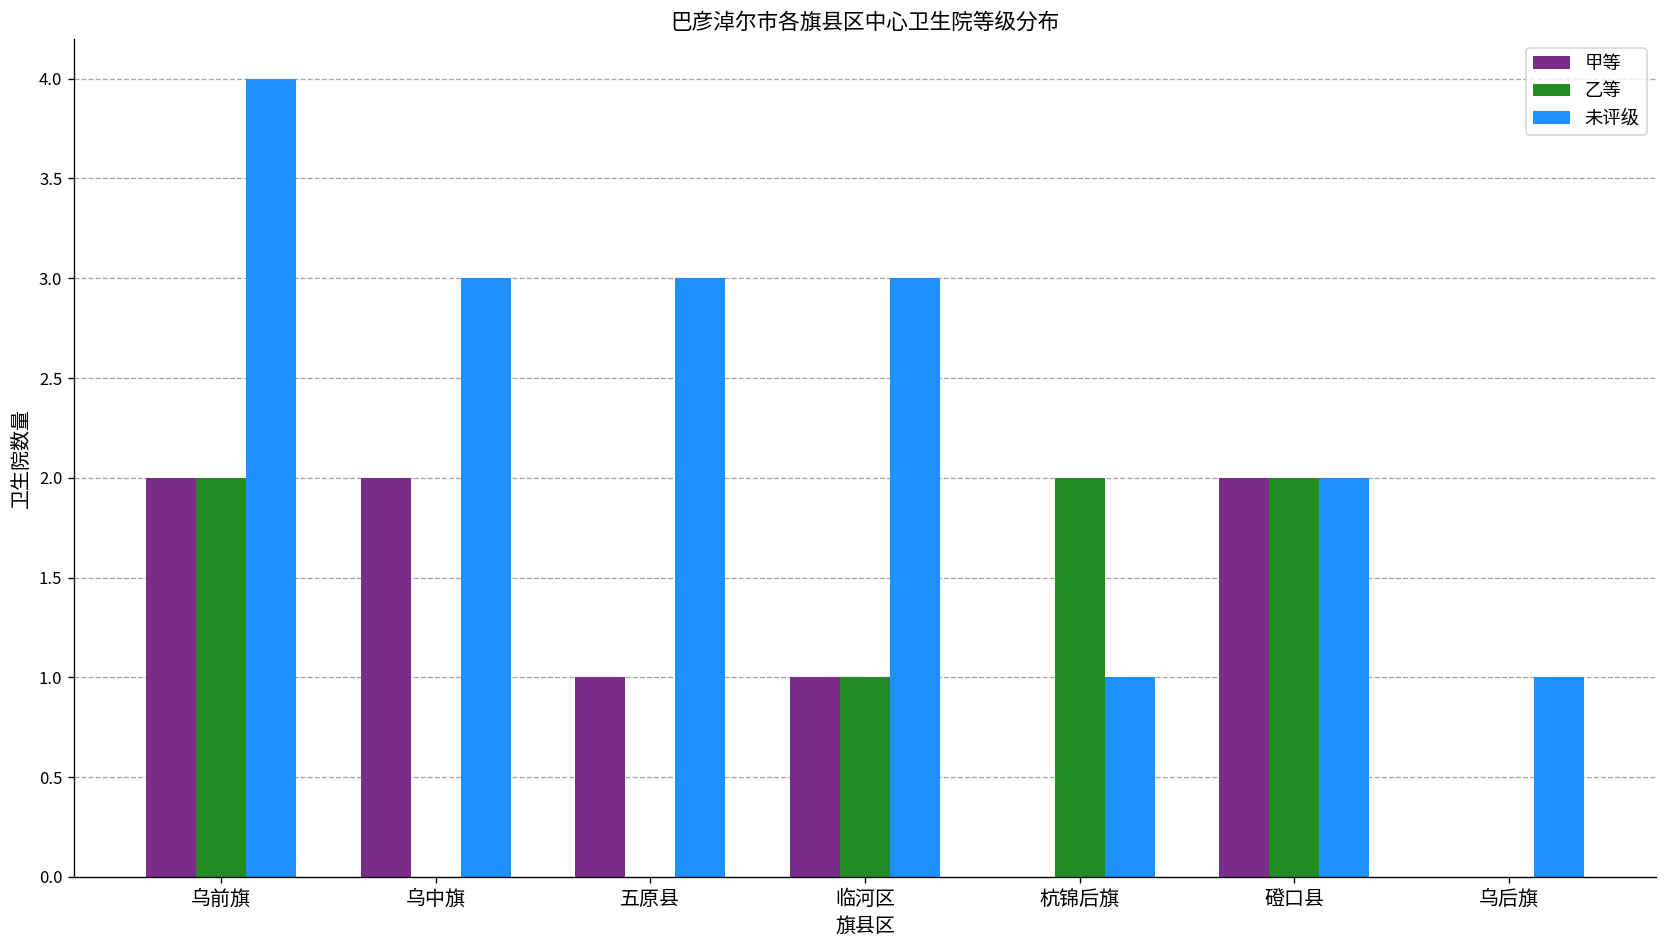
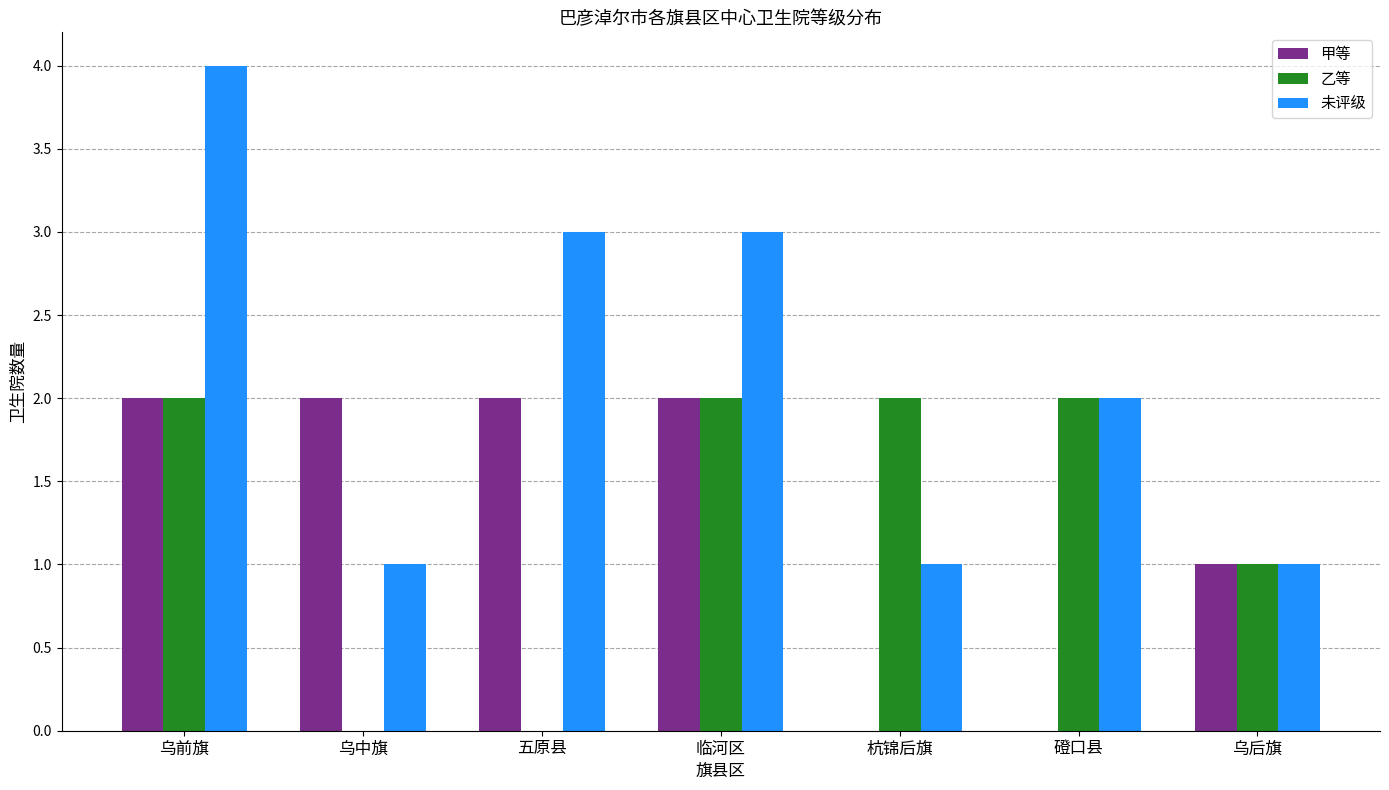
  {
    "甲等": {
      "乌前旗": 2,
      "乌中旗": 2,
-     "五原县": 1,
-     "临河区": 1,
+     "五原县": 2,
+     "临河区": 2,
      "杭锦后旗": 0,
-     "磴口县": 2,
-     "乌后旗": 0
+     "磴口县": 0,
+     "乌后旗": 1
    },
    "乙等": {
      "乌前旗": 2,
      "乌中旗": 0,
      "五原县": 0,
-     "临河区": 1,
+     "临河区": 2,
      "杭锦后旗": 2,
      "磴口县": 2,
-     "乌后旗": 0
+     "乌后旗": 1
    },
    "未评级": {
      "乌前旗": 4,
-     "乌中旗": 3,
+     "乌中旗": 1,
      "五原县": 3,
      "临河区": 3,
      "杭锦后旗": 1,
      "磴口县": 2,
      "乌后旗": 1
    }
  }
